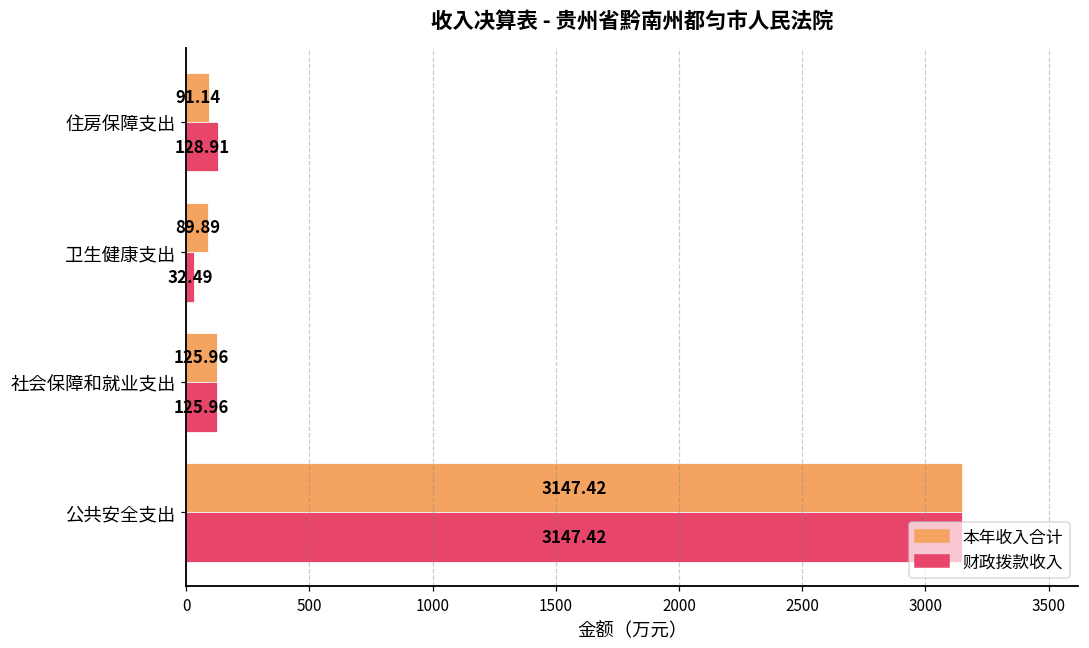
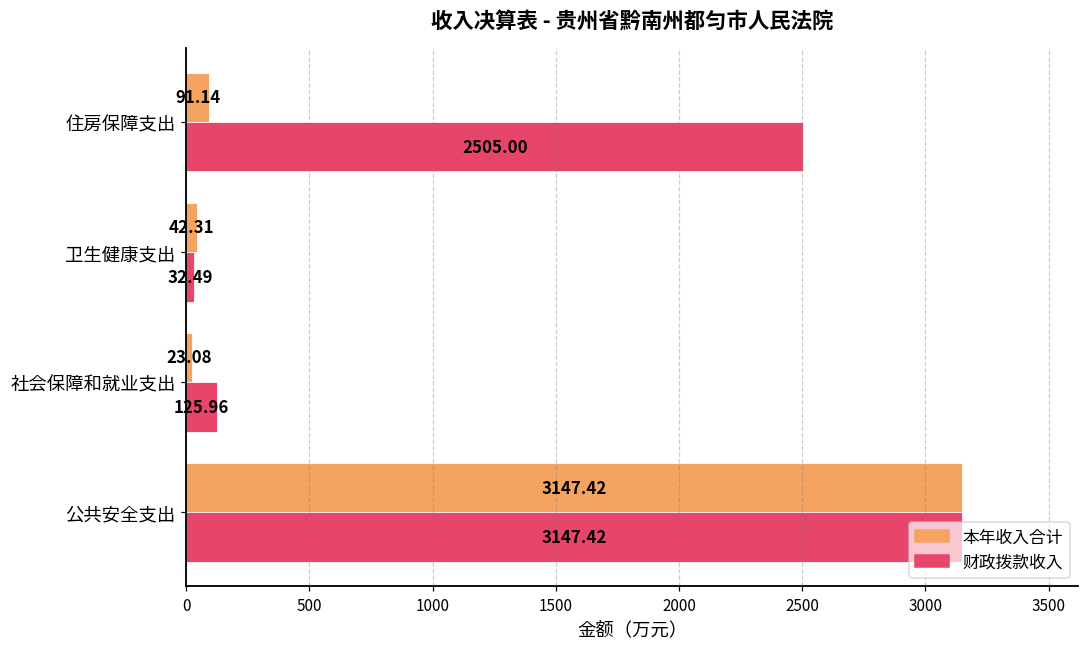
  {
    "本年收入合计": {
      "住房保障支出": 91.14,
-     "卫生健康支出": 89.89,
-     "社会保障和就业支出": 125.96,
+     "卫生健康支出": 42.31,
+     "社会保障和就业支出": 23.08,
      "公共安全支出": 3147.42
    },
    "财政拨款收入": {
-     "住房保障支出": 128.91,
+     "住房保障支出": 2505.00,
      "卫生健康支出": 32.49,
      "社会保障和就业支出": 125.96
    }
  }
